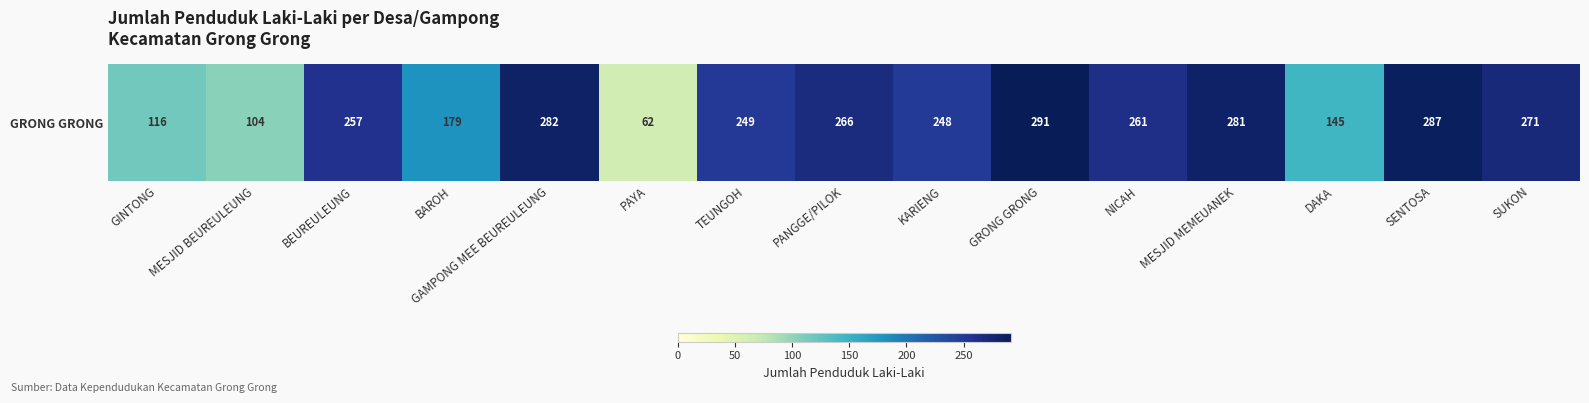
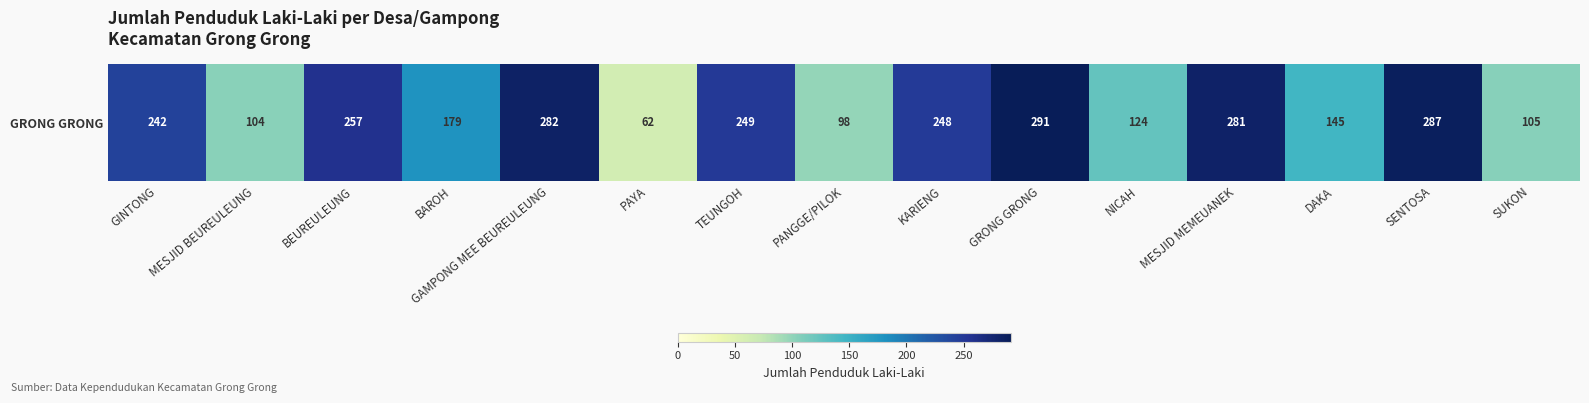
  {
    "GRONG GRONG": {
-     "GINTONG": 116,
+     "GINTONG": 242,
      "MESJID BEUREULEUNG": 104,
      "BEUREULEUNG": 257,
      "BAROH": 179,
      "GAMPONG MEE BEUREULEUNG": 282,
      "PAYA": 62,
      "TEUNGOH": 249,
-     "PANGGE/PILOK": 266,
+     "PANGGE/PILOK": 98,
      "KARIENG": 248,
      "GRONG GRONG": 291,
-     "NICAH": 261,
+     "NICAH": 124,
      "MESJID MEMEUANEK": 281,
      "DAKA": 145,
      "SENTOSA": 287,
-     "SUKON": 271
+     "SUKON": 105
    }
  }
